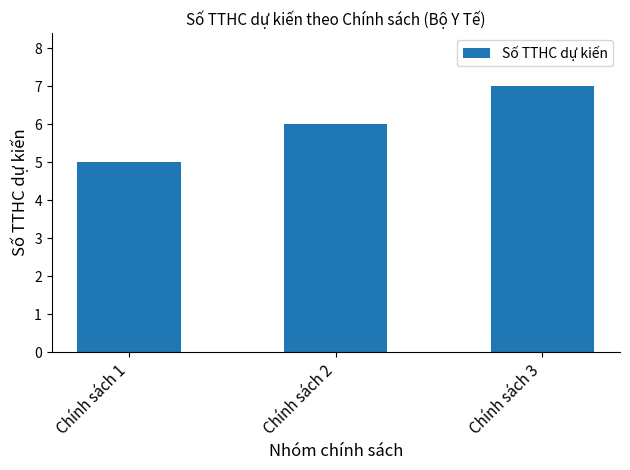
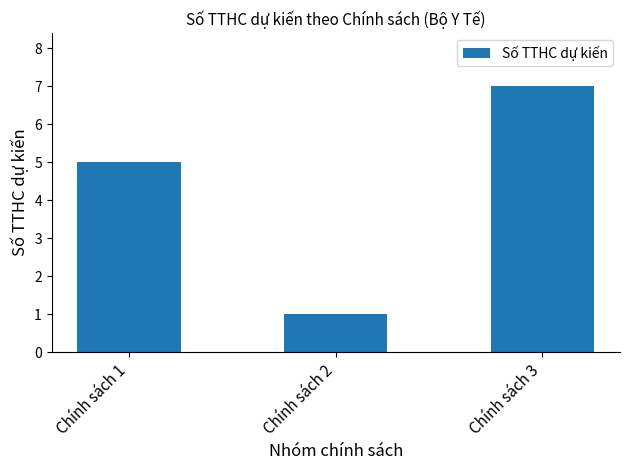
  {
    "Chính sách 1": 5,
-   "Chính sách 2": 6,
+   "Chính sách 2": 1,
    "Chính sách 3": 7
  }
